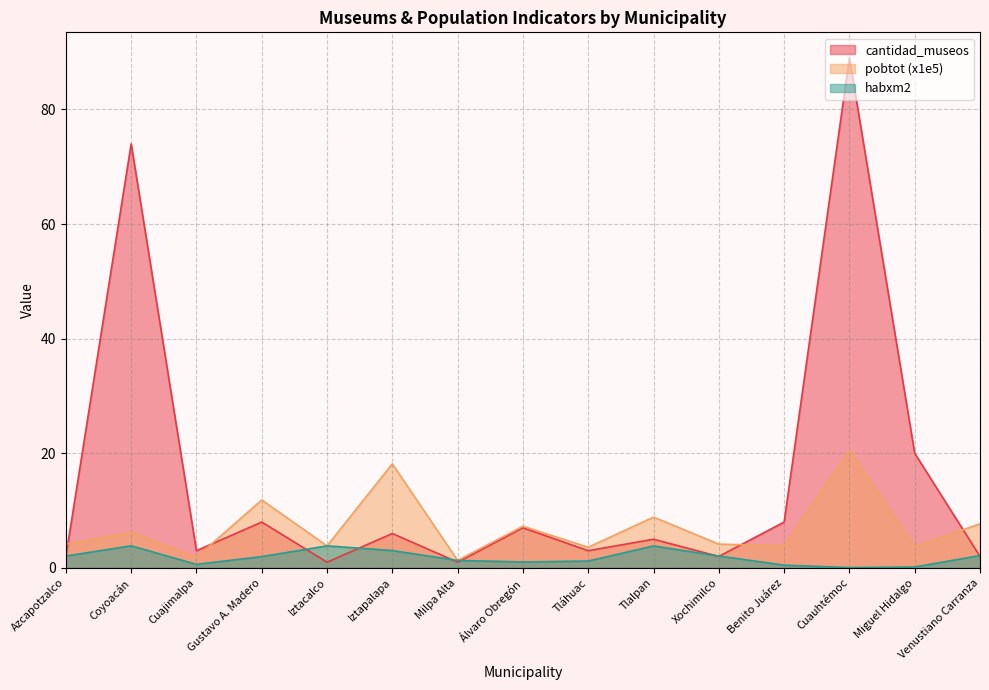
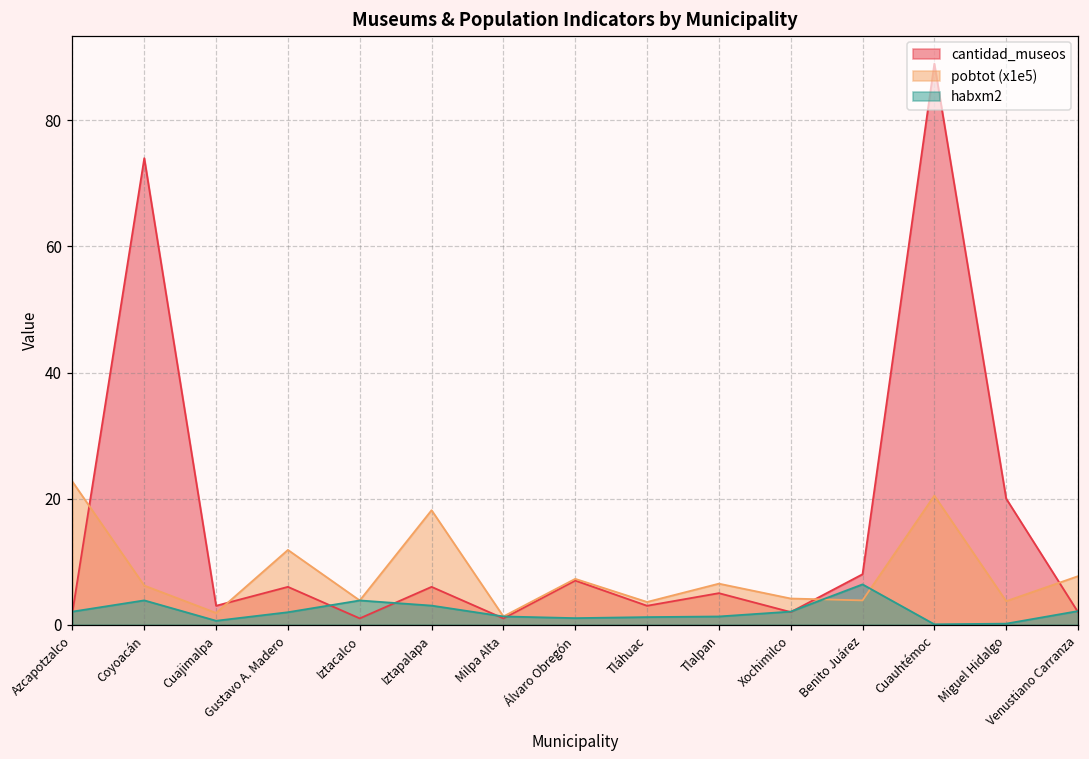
  {
    "cantidad_museos": {
      "Coyoacán": 74,
      "Cuajimalpa": 3,
-     "Gustavo A. Madero": 8,
+     "Gustavo A. Madero": 6,
      "Iztacalco": 1,
      "Iztapalapa": 6,
      "Tláhuac": 3,
      "Tlalpan": 5,
      "Benito Juárez": 8,
      "Miguel Hidalgo": 20
    },
    "pobtot (x1e5)": {
-     "Azcapotzalco": 4,
+     "Azcapotzalco": 23,
      "Coyoacán": 6,
      "Cuajimalpa": 2,
      "Gustavo A. Madero": 12,
      "Iztapalapa": 18,
      "Tláhuac": 4,
-     "Tlalpan": 9,
+     "Tlalpan": 7,
      "Xochimilco": 4,
      "Benito Juárez": 4,
      "Cuauhtémoc": 20,
      "Miguel Hidalgo": 4,
      "Venustiano Carranza": 8
    },
    "habxm2": {
      "Coyoacán": 4,
      "Cuajimalpa": 1,
      "Gustavo A. Madero": 2,
      "Iztapalapa": 3,
      "Álvaro Obregón": 1,
      "Tláhuac": 1,
-     "Tlalpan": 4,
-     "Benito Juárez": 0,
+     "Tlalpan": 1,
+     "Benito Juárez": 6,
      "Cuauhtémoc": 0,
      "Miguel Hidalgo": 0
    }
  }
